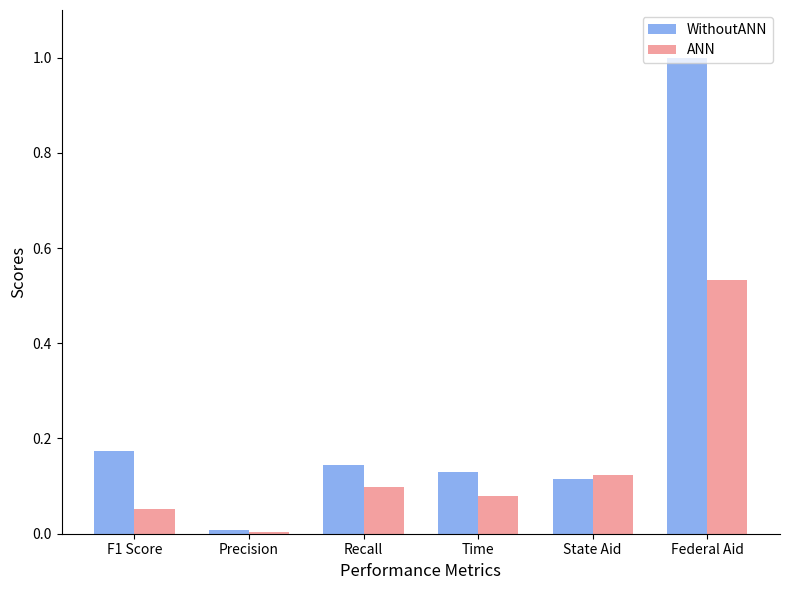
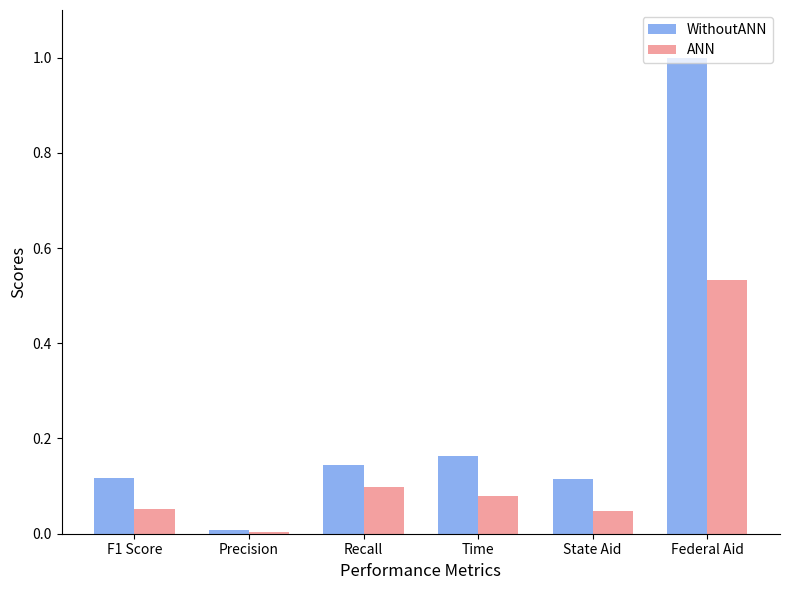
  {
    "WithoutANN": {
-     "F1 Score": 0.17,
+     "F1 Score": 0.12,
      "Precision": 0.01,
      "Recall": 0.14,
-     "Time": 0.13,
+     "Time": 0.16,
      "State Aid": 0.12
    },
    "ANN": {
      "F1 Score": 0.05,
      "Recall": 0.10,
      "Time": 0.08,
-     "State Aid": 0.12,
+     "State Aid": 0.05,
      "Federal Aid": 0.53
    }
  }
